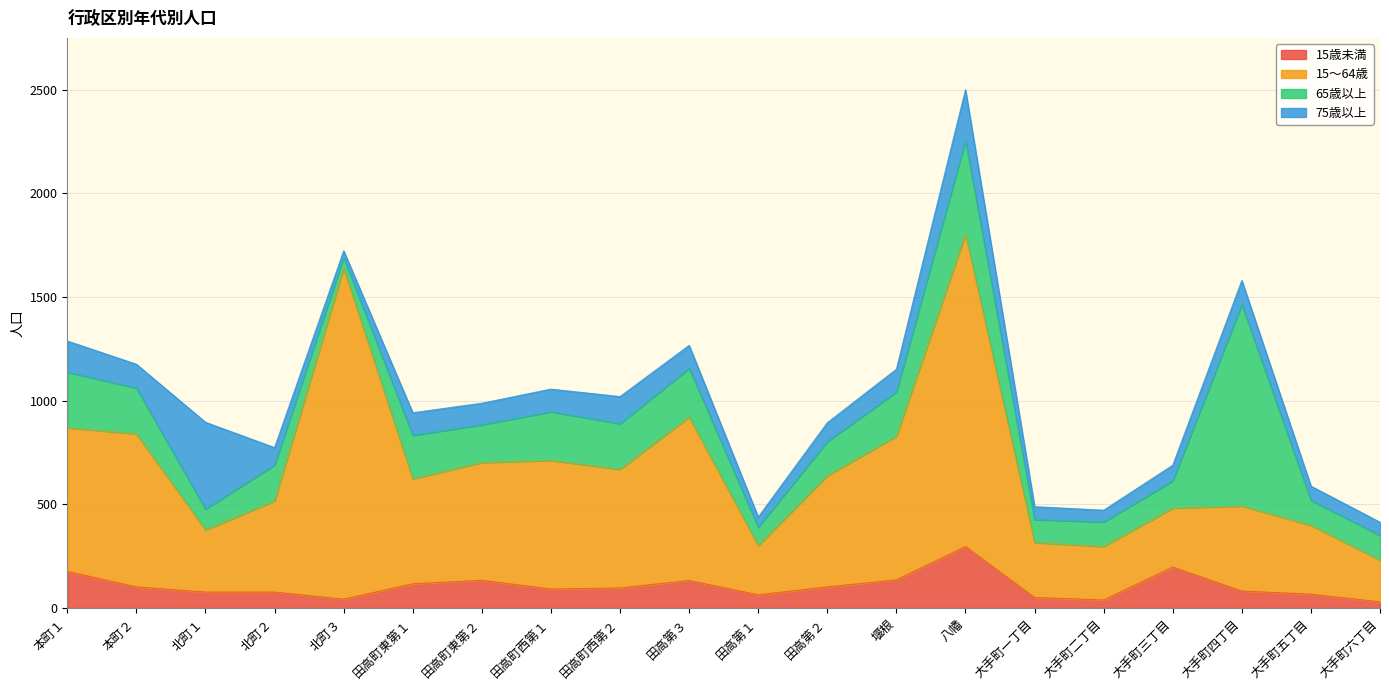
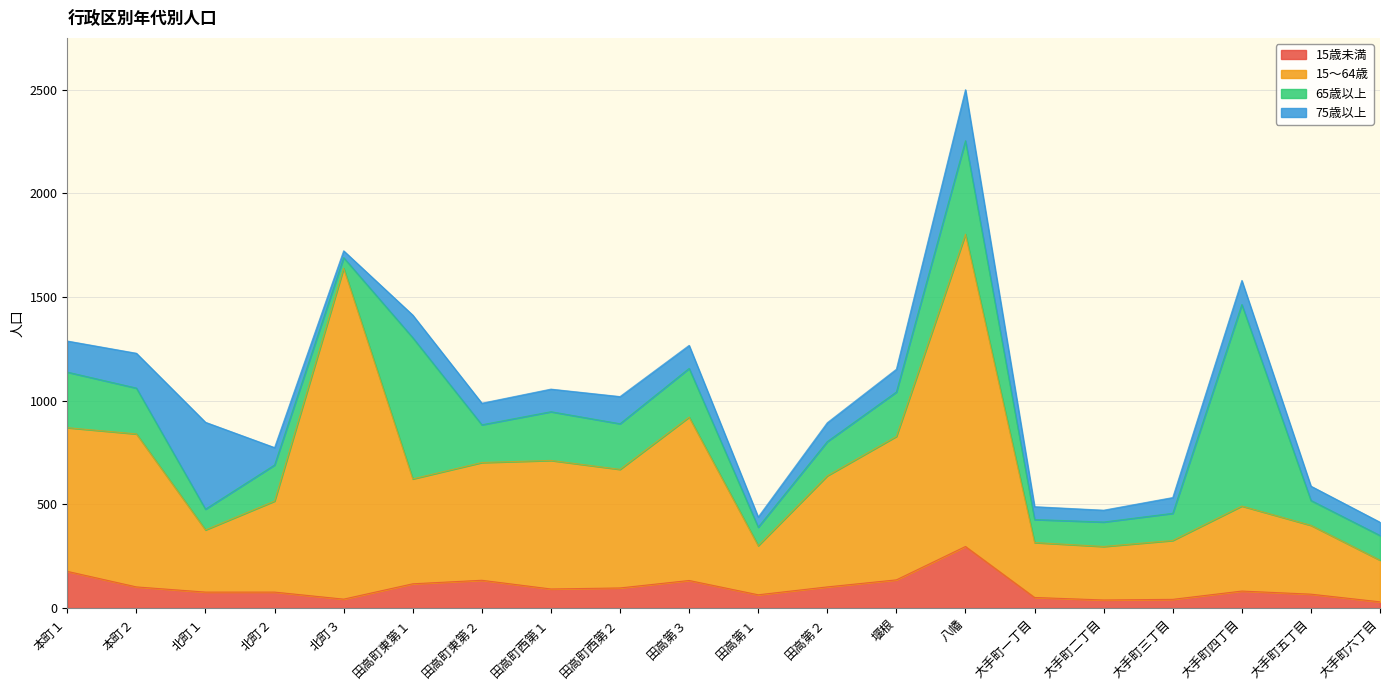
  {
    "15歳未満": {
      "本町１": 180,
      "本町２": 100,
      "北町１": 80,
      "北町２": 80,
      "北町３": 40,
      "田高町東第１": 120,
      "田高町東第２": 130,
      "田高町西第１": 90,
      "田高町西第２": 100,
      "田高第３": 130,
      "田高第１": 60,
      "田高第２": 100,
      "堰根": 140,
      "八幡": 300,
      "大手町一丁目": 50,
      "大手町二丁目": 40,
-     "大手町三丁目": 200,
+     "大手町三丁目": 40,
      "大手町四丁目": 80,
      "大手町五丁目": 70,
      "大手町六丁目": 30
    },
    "15～64歳": {
      "本町１": 690,
      "本町２": 740,
      "北町１": 300,
      "北町２": 440,
      "北町３": 1600,
      "田高町東第１": 510,
      "田高町東第２": 570,
      "田高町西第１": 620,
      "田高町西第２": 570,
      "田高第３": 790,
      "田高第１": 240,
      "田高第２": 540,
      "堰根": 690,
      "八幡": 1510,
      "大手町一丁目": 270,
      "大手町二丁目": 260,
      "大手町三丁目": 280,
      "大手町四丁目": 410,
      "大手町五丁目": 330,
      "大手町六丁目": 200
    },
    "65歳以上": {
      "本町１": 270,
      "本町２": 220,
      "北町１": 100,
      "北町２": 170,
      "北町３": 50,
-     "田高町東第１": 210,
+     "田高町東第１": 680,
      "田高町東第２": 180,
      "田高町西第１": 240,
      "田高町西第２": 220,
      "田高第３": 240,
      "田高第１": 90,
      "田高第２": 170,
      "堰根": 210,
      "八幡": 450,
      "大手町一丁目": 110,
      "大手町二丁目": 120,
      "大手町三丁目": 130,
      "大手町四丁目": 970,
      "大手町五丁目": 120,
      "大手町六丁目": 120
    },
    "75歳以上": {
      "本町１": 150,
-     "本町２": 120,
+     "本町２": 170,
      "北町１": 420,
      "北町２": 80,
      "北町３": 30,
      "田高町東第１": 110,
      "田高町東第２": 100,
      "田高町西第１": 110,
      "田高町西第２": 130,
      "田高第３": 110,
      "田高第１": 50,
      "田高第２": 90,
      "堰根": 110,
      "八幡": 250,
      "大手町一丁目": 60,
      "大手町二丁目": 60,
      "大手町三丁目": 80,
      "大手町四丁目": 120,
      "大手町五丁目": 70,
      "大手町六丁目": 60
    }
  }
